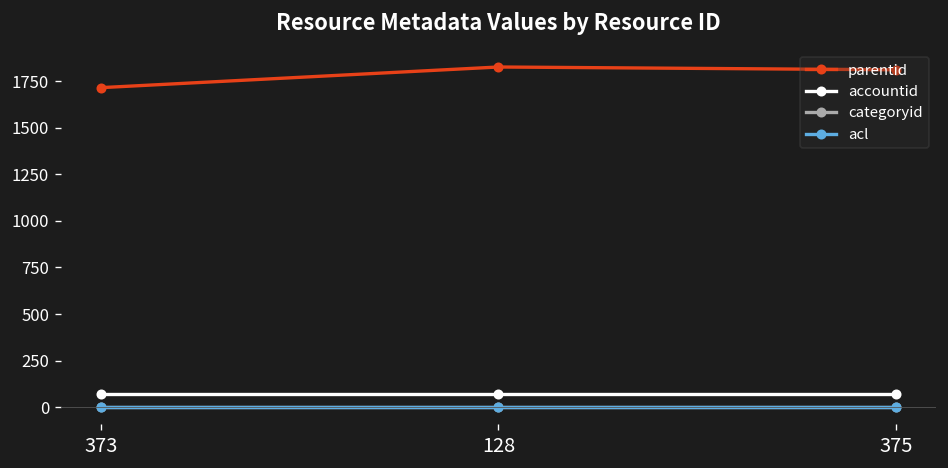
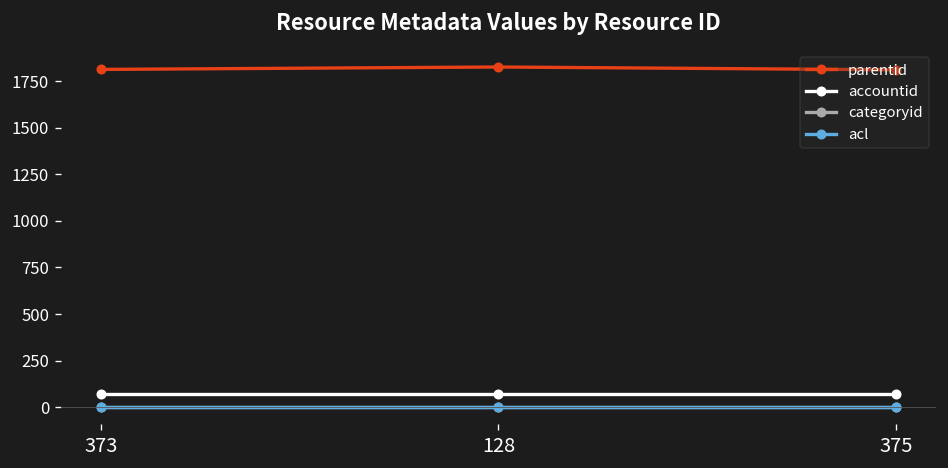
  {
    "parentid": {
-     "373": 1720,
+     "373": 1810,
      "128": 1830
    },
    "accountid": {
      "373": 70,
      "128": 70,
      "375": 70
    },
    "acl": {
      "373": 0,
      "128": 0,
      "375": 0
    }
  }
